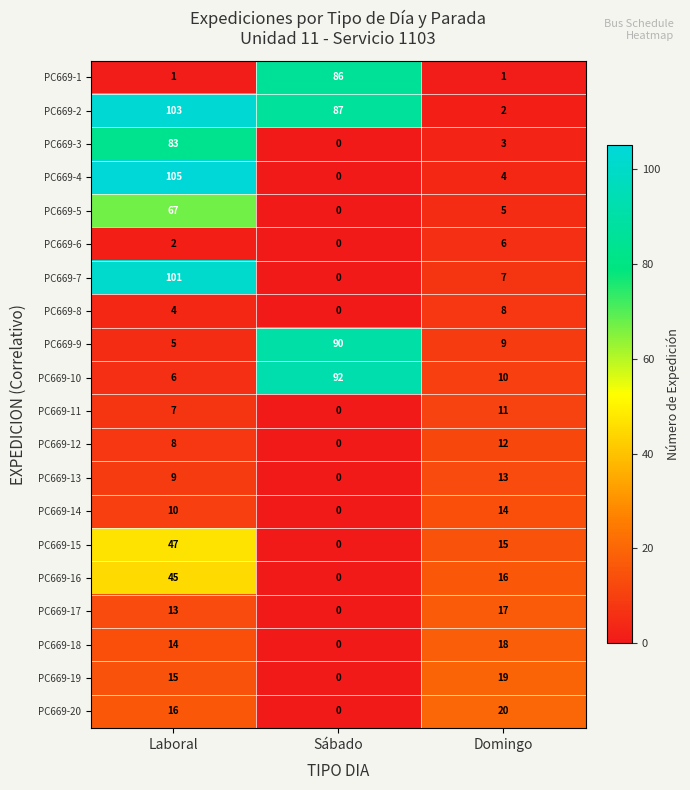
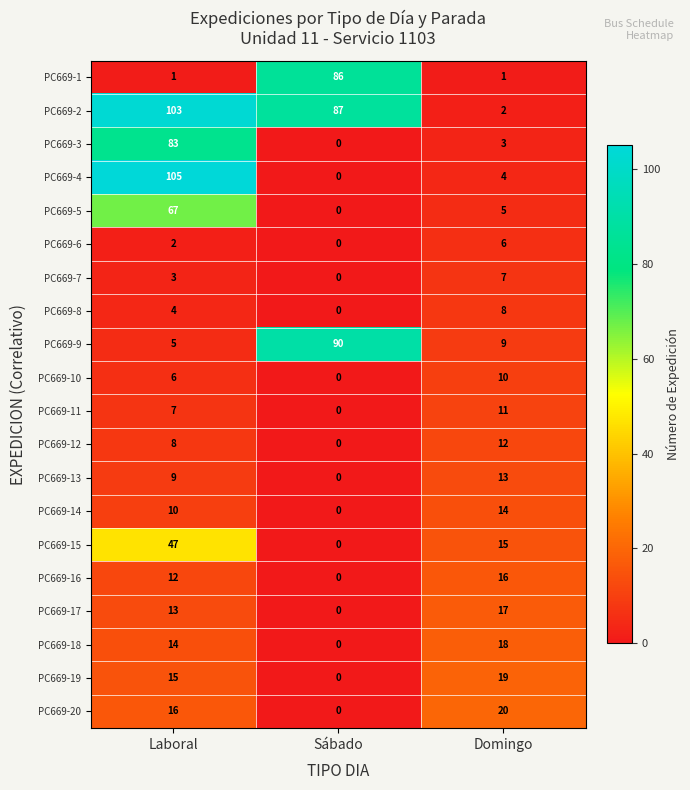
  {
    "PC669-1": {
      "Laboral": 1,
      "Sábado": 86,
      "Domingo": 1
    },
    "PC669-2": {
      "Laboral": 103,
      "Sábado": 87,
      "Domingo": 2
    },
    "PC669-3": {
      "Laboral": 83,
      "Sábado": 0,
      "Domingo": 3
    },
    "PC669-4": {
      "Laboral": 105,
      "Sábado": 0,
      "Domingo": 4
    },
    "PC669-5": {
      "Laboral": 67,
      "Sábado": 0,
      "Domingo": 5
    },
    "PC669-6": {
      "Laboral": 2,
      "Sábado": 0,
      "Domingo": 6
    },
    "PC669-7": {
-     "Laboral": 101,
+     "Laboral": 3,
      "Sábado": 0,
      "Domingo": 7
    },
    "PC669-8": {
      "Laboral": 4,
      "Sábado": 0,
      "Domingo": 8
    },
    "PC669-9": {
      "Laboral": 5,
      "Sábado": 90,
      "Domingo": 9
    },
    "PC669-10": {
      "Laboral": 6,
-     "Sábado": 92,
+     "Sábado": 0,
      "Domingo": 10
    },
    "PC669-11": {
      "Laboral": 7,
      "Sábado": 0,
      "Domingo": 11
    },
    "PC669-12": {
      "Laboral": 8,
      "Sábado": 0,
      "Domingo": 12
    },
    "PC669-13": {
      "Laboral": 9,
      "Sábado": 0,
      "Domingo": 13
    },
    "PC669-14": {
      "Laboral": 10,
      "Sábado": 0,
      "Domingo": 14
    },
    "PC669-15": {
      "Laboral": 47,
      "Sábado": 0,
      "Domingo": 15
    },
    "PC669-16": {
-     "Laboral": 45,
+     "Laboral": 12,
      "Sábado": 0,
      "Domingo": 16
    },
    "PC669-17": {
      "Laboral": 13,
      "Sábado": 0,
      "Domingo": 17
    },
    "PC669-18": {
      "Laboral": 14,
      "Sábado": 0,
      "Domingo": 18
    },
    "PC669-19": {
      "Laboral": 15,
      "Sábado": 0,
      "Domingo": 19
    },
    "PC669-20": {
      "Laboral": 16,
      "Sábado": 0,
      "Domingo": 20
    }
  }
